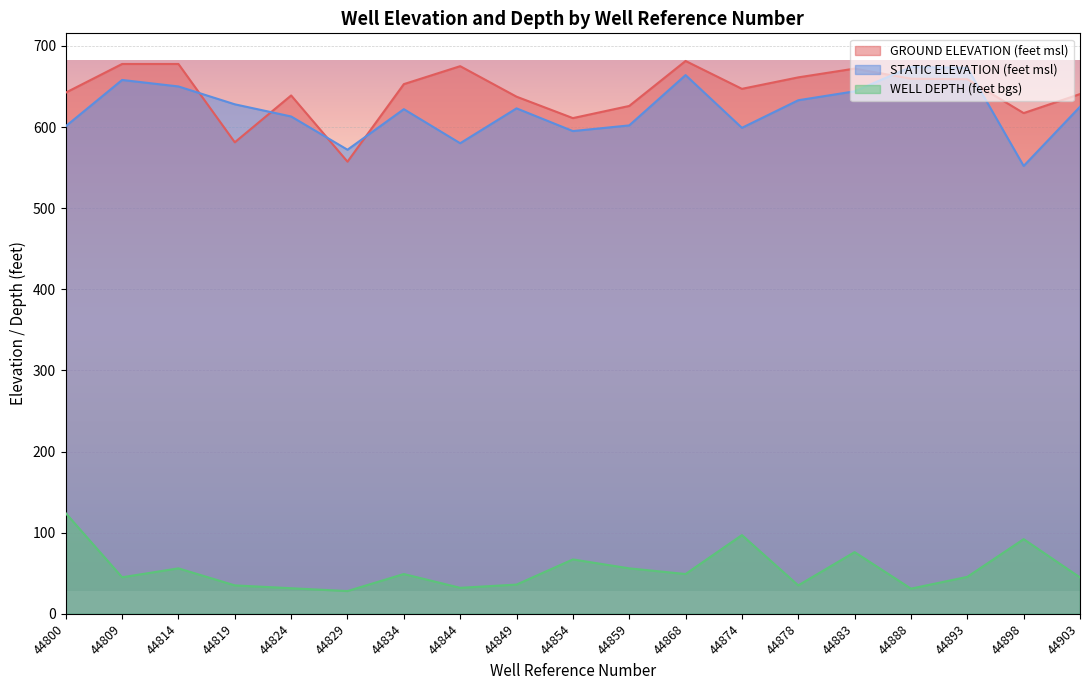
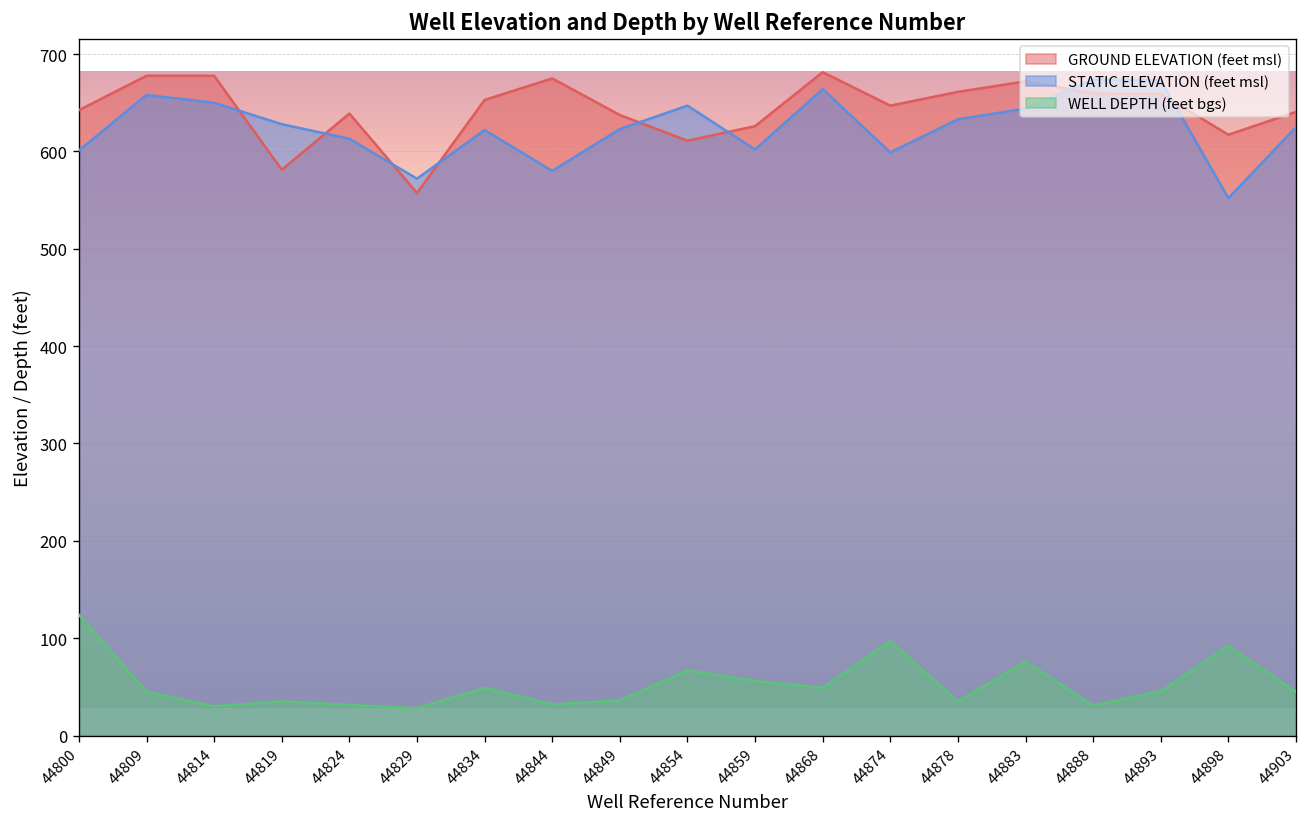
  {
    "GROUND ELEVATION (feet msl)": {
      "44800": 640,
      "44809": 680,
      "44814": 680,
      "44819": 580,
      "44824": 640,
      "44829": 560,
      "44834": 650,
      "44844": 670,
      "44849": 640,
      "44854": 610,
      "44859": 630,
      "44868": 680,
      "44874": 650,
      "44878": 660,
      "44898": 620,
      "44903": 640
    },
    "STATIC ELEVATION (feet msl)": {
      "44800": 600,
      "44809": 660,
      "44814": 650,
      "44819": 630,
      "44824": 610,
      "44829": 570,
      "44834": 620,
      "44844": 580,
      "44849": 620,
-     "44854": 600,
+     "44854": 650,
      "44859": 600,
      "44868": 660,
      "44874": 600,
      "44878": 630,
      "44898": 550,
      "44903": 630
    },
    "WELL DEPTH (feet bgs)": {
      "44800": 120,
      "44809": 50,
-     "44814": 60,
+     "44814": 30,
      "44819": 40,
      "44824": 30,
      "44829": 30,
      "44834": 50,
      "44844": 30,
      "44849": 40,
      "44854": 70,
      "44859": 60,
      "44868": 50,
      "44874": 100,
      "44878": 40,
      "44883": 80,
      "44888": 30,
      "44893": 50,
      "44898": 90,
      "44903": 40
    }
  }
